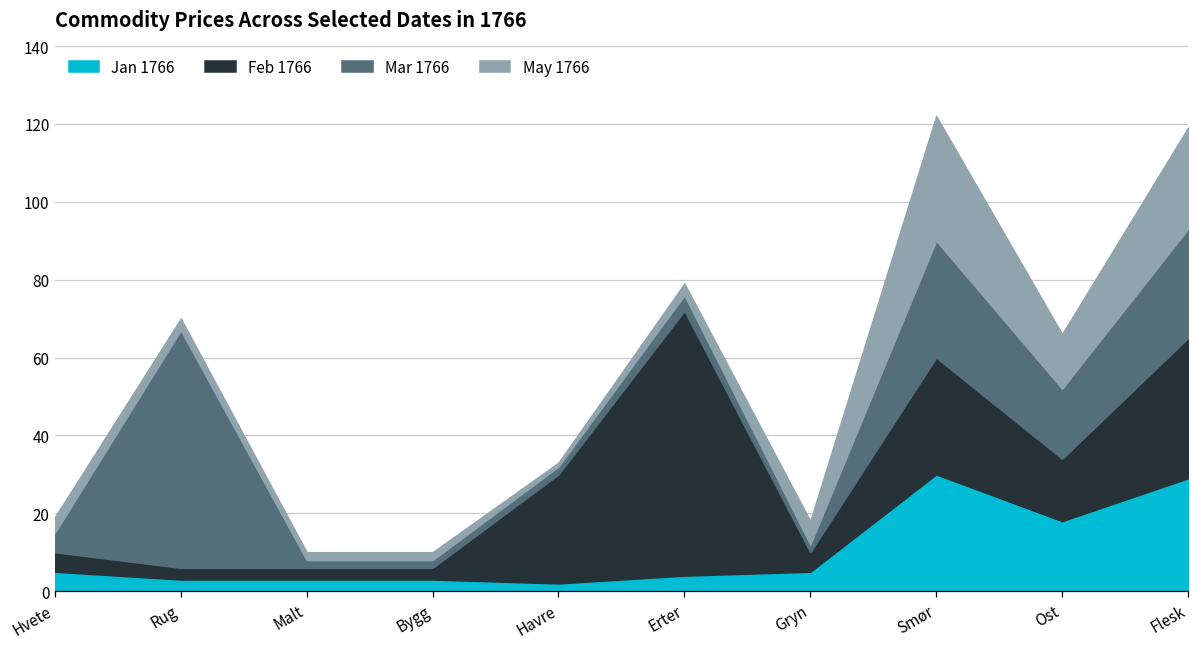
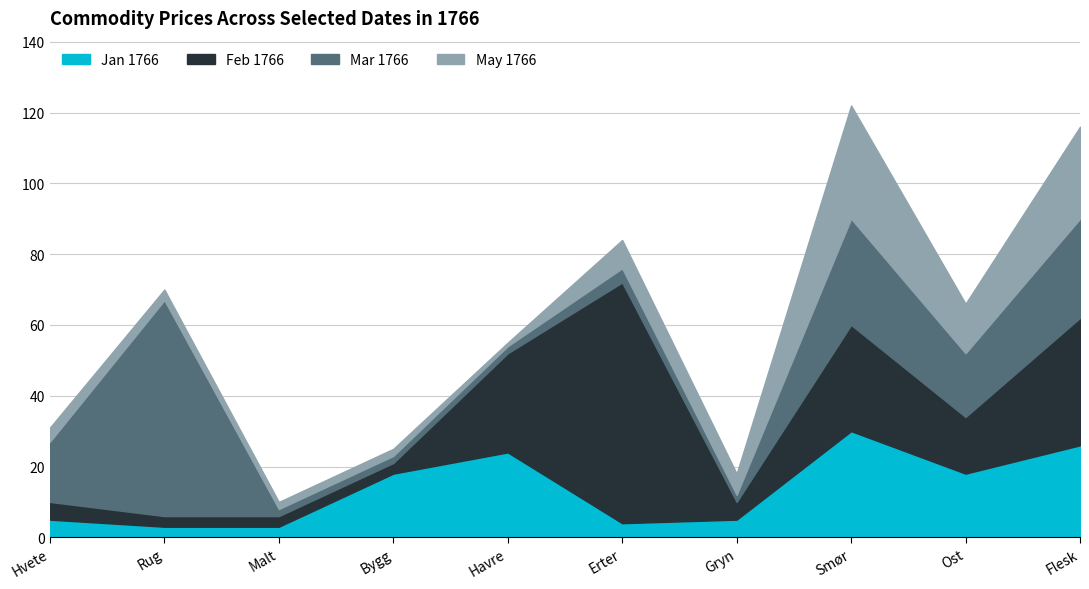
  {
    "Jan 1766": {
-     "Bygg": 3,
-     "Havre": 2,
-     "Flesk": 29
+     "Bygg": 18,
+     "Havre": 24,
+     "Flesk": 26
    },
    "Mar 1766": {
-     "Hvete": 5
+     "Hvete": 17
    },
    "May 1766": {
      "Hvete": 4,
      "Rug": 3,
      "Malt": 2,
      "Bygg": 2,
      "Havre": 1,
-     "Erter": 3,
+     "Erter": 8,
      "Gryn": 6,
      "Smør": 32,
      "Ost": 14,
      "Flesk": 26
    }
  }
